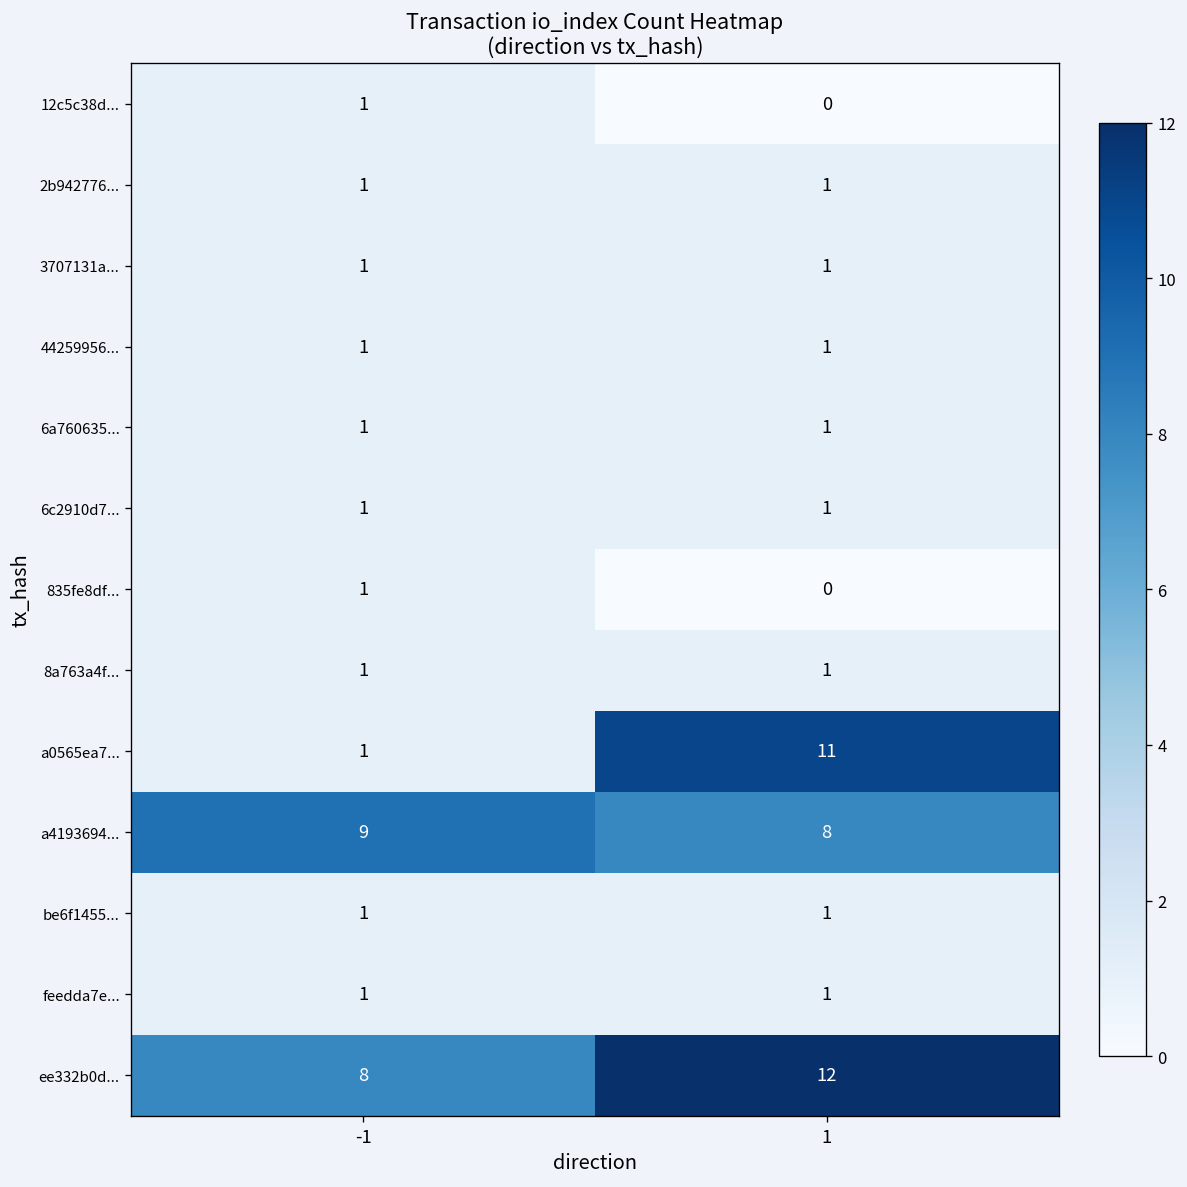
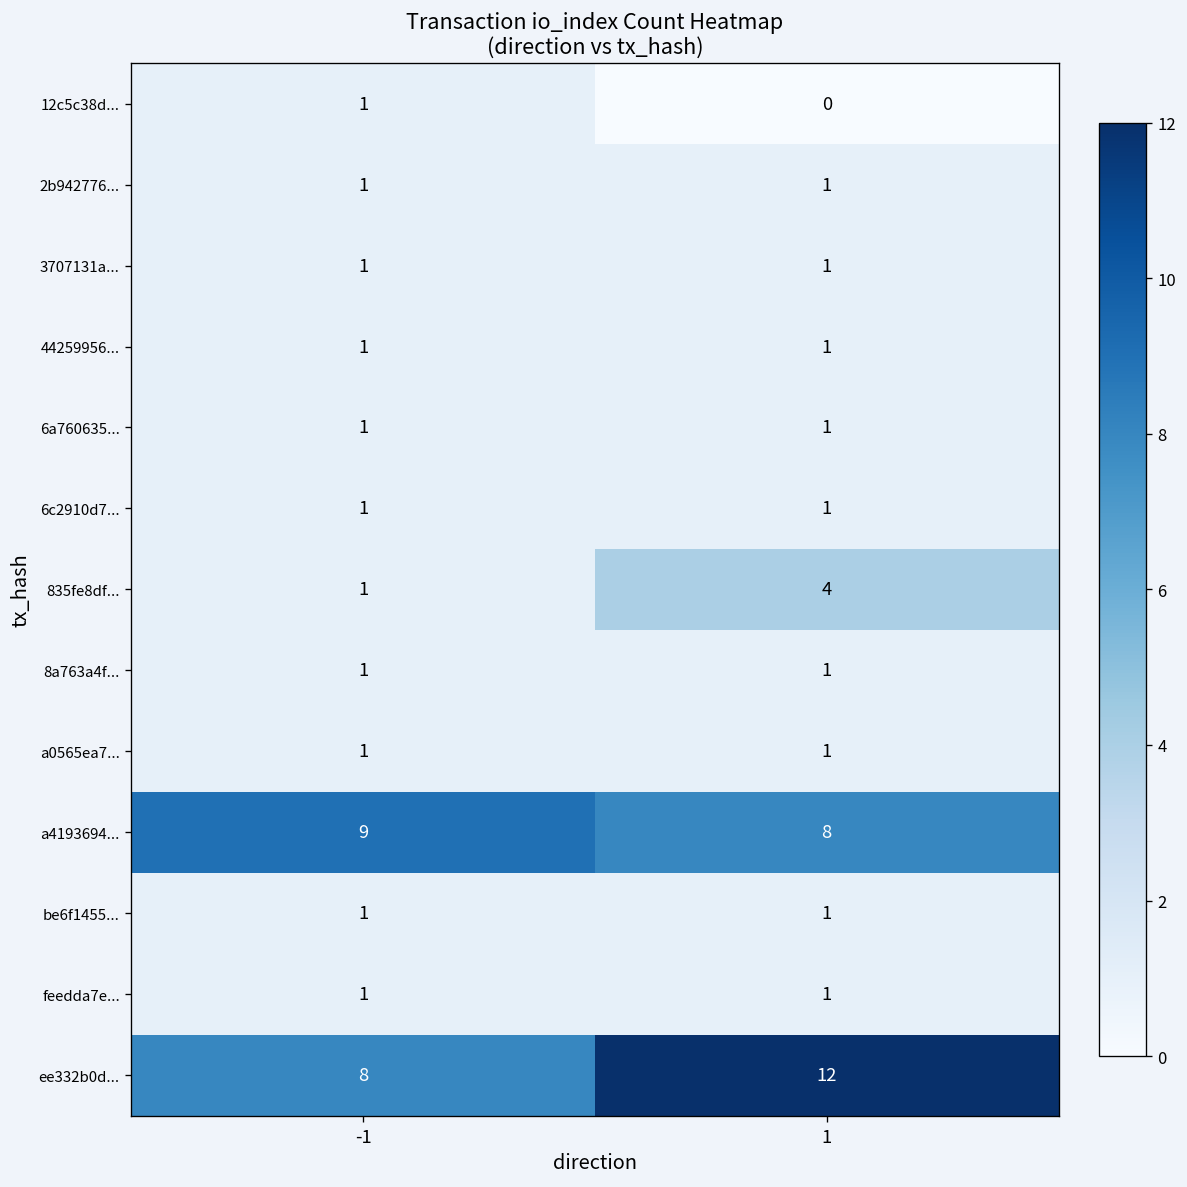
  {
    "12c5c38d...": {
      "-1": 1,
      "1": 0
    },
    "2b942776...": {
      "-1": 1,
      "1": 1
    },
    "3707131a...": {
      "-1": 1,
      "1": 1
    },
    "44259956...": {
      "-1": 1,
      "1": 1
    },
    "6a760635...": {
      "-1": 1,
      "1": 1
    },
    "6c2910d7...": {
      "-1": 1,
      "1": 1
    },
    "835fe8df...": {
      "-1": 1,
-     "1": 0
+     "1": 4
    },
    "8a763a4f...": {
      "-1": 1,
      "1": 1
    },
    "a0565ea7...": {
      "-1": 1,
-     "1": 11
+     "1": 1
    },
    "a4193694...": {
      "-1": 9,
      "1": 8
    },
    "be6f1455...": {
      "-1": 1,
      "1": 1
    },
    "feedda7e...": {
      "-1": 1,
      "1": 1
    },
    "ee332b0d...": {
      "-1": 8,
      "1": 12
    }
  }
